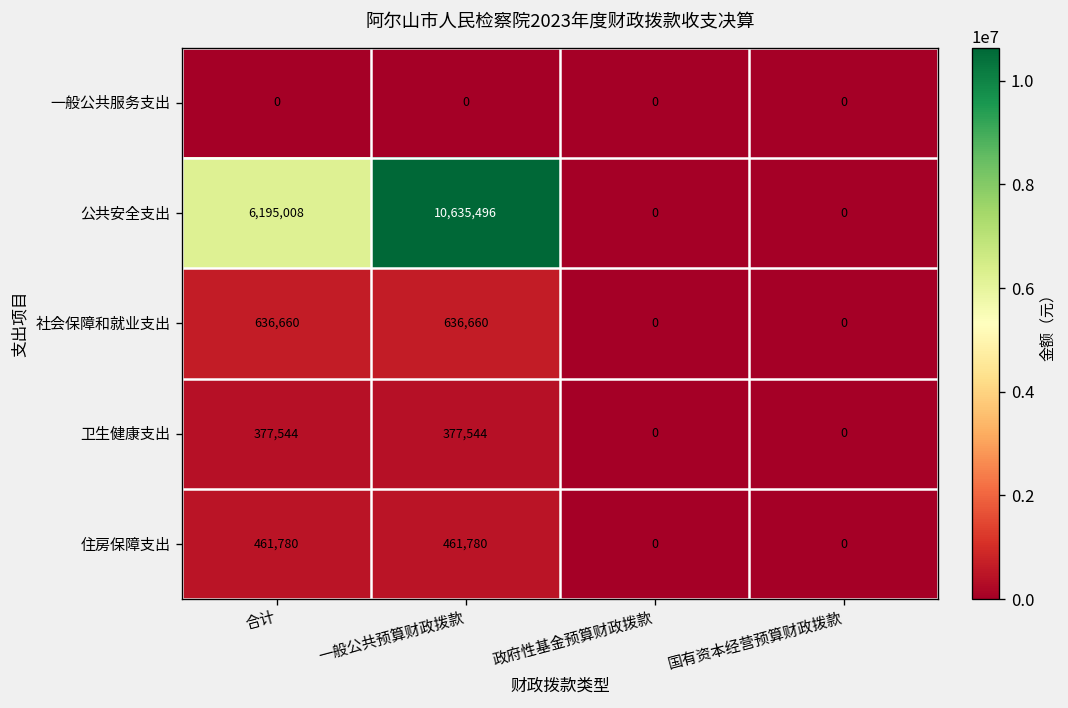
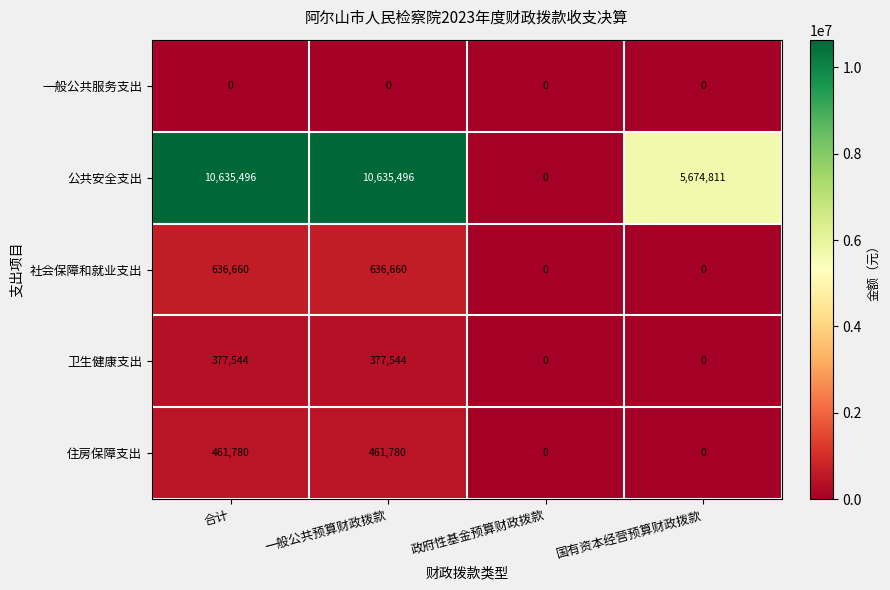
  {
    "一般公共服务支出": {
      "合计": "0",
      "一般公共预算财政拨款": "0",
      "政府性基金预算财政拨款": "0",
      "国有资本经营预算财政拨款": "0"
    },
    "公共安全支出": {
-     "合计": "6,195,008",
+     "合计": "10,635,496",
      "一般公共预算财政拨款": "10,635,496",
      "政府性基金预算财政拨款": "0",
-     "国有资本经营预算财政拨款": "0"
+     "国有资本经营预算财政拨款": "5,674,811"
    },
    "社会保障和就业支出": {
      "合计": "636,660",
      "一般公共预算财政拨款": "636,660",
      "政府性基金预算财政拨款": "0",
      "国有资本经营预算财政拨款": "0"
    },
    "卫生健康支出": {
      "合计": "377,544",
      "一般公共预算财政拨款": "377,544",
      "政府性基金预算财政拨款": "0",
      "国有资本经营预算财政拨款": "0"
    },
    "住房保障支出": {
      "合计": "461,780",
      "一般公共预算财政拨款": "461,780",
      "政府性基金预算财政拨款": "0",
      "国有资本经营预算财政拨款": "0"
    }
  }
